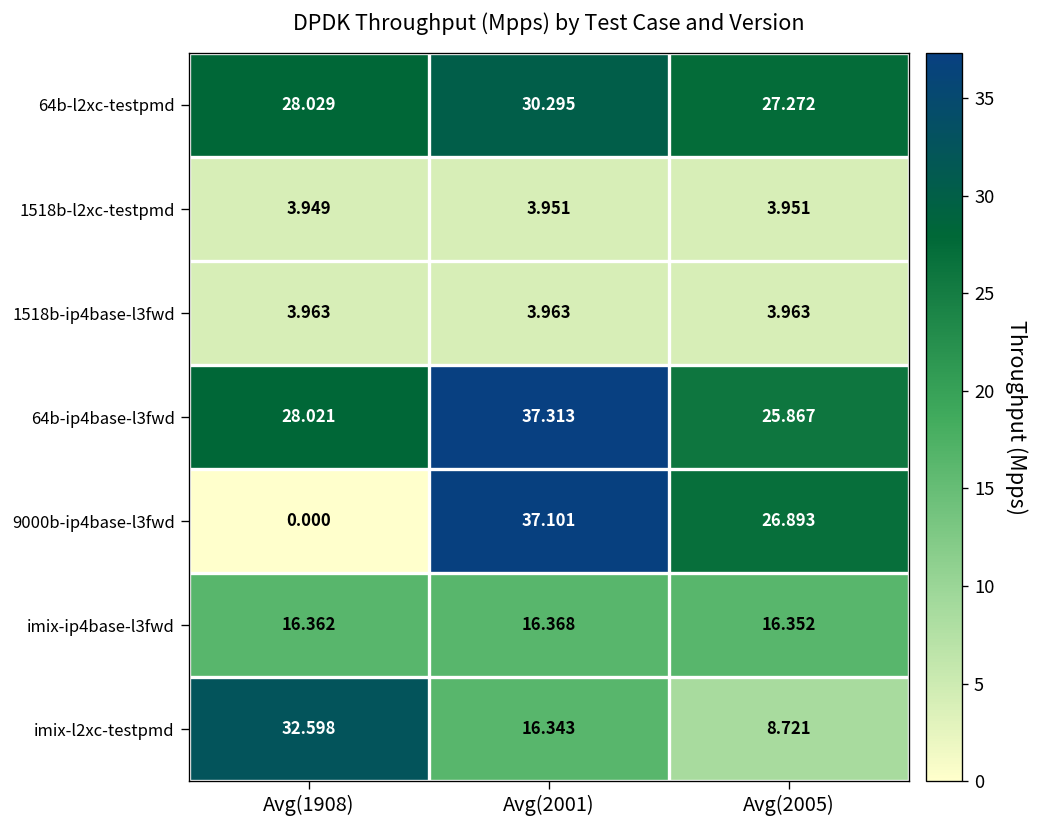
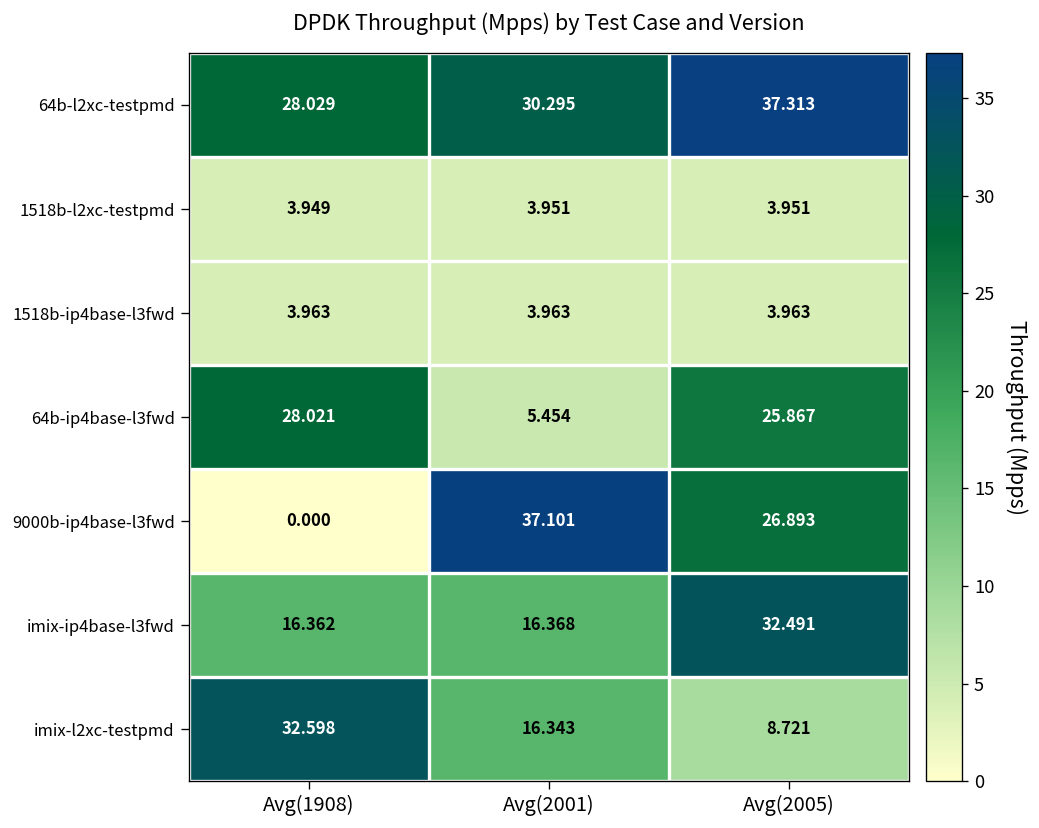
  {
    "64b-l2xc-testpmd": {
      "Avg(1908)": 28.029,
      "Avg(2001)": 30.295,
-     "Avg(2005)": 27.272
+     "Avg(2005)": 37.313
    },
    "1518b-l2xc-testpmd": {
      "Avg(1908)": 3.949,
      "Avg(2001)": 3.951,
      "Avg(2005)": 3.951
    },
    "1518b-ip4base-l3fwd": {
      "Avg(1908)": 3.963,
      "Avg(2001)": 3.963,
      "Avg(2005)": 3.963
    },
    "64b-ip4base-l3fwd": {
      "Avg(1908)": 28.021,
-     "Avg(2001)": 37.313,
+     "Avg(2001)": 5.454,
      "Avg(2005)": 25.867
    },
    "9000b-ip4base-l3fwd": {
      "Avg(1908)": 0.000,
      "Avg(2001)": 37.101,
      "Avg(2005)": 26.893
    },
    "imix-ip4base-l3fwd": {
      "Avg(1908)": 16.362,
      "Avg(2001)": 16.368,
-     "Avg(2005)": 16.352
+     "Avg(2005)": 32.491
    },
    "imix-l2xc-testpmd": {
      "Avg(1908)": 32.598,
      "Avg(2001)": 16.343,
      "Avg(2005)": 8.721
    }
  }
